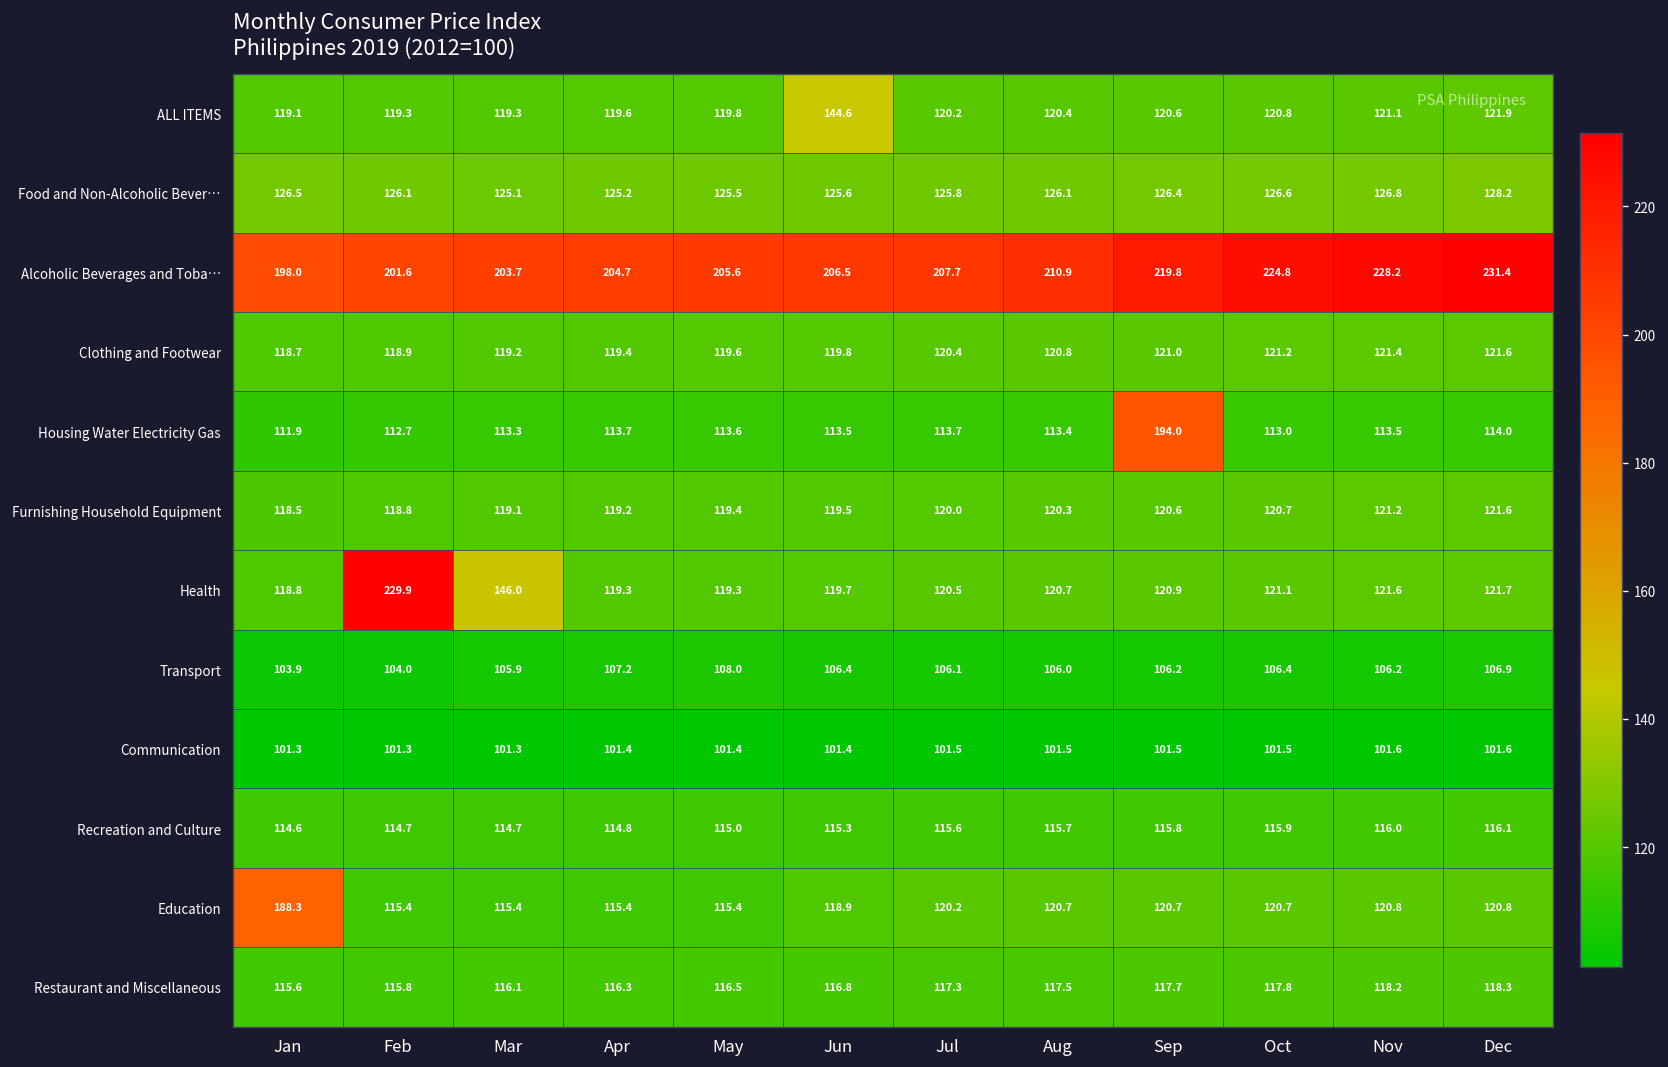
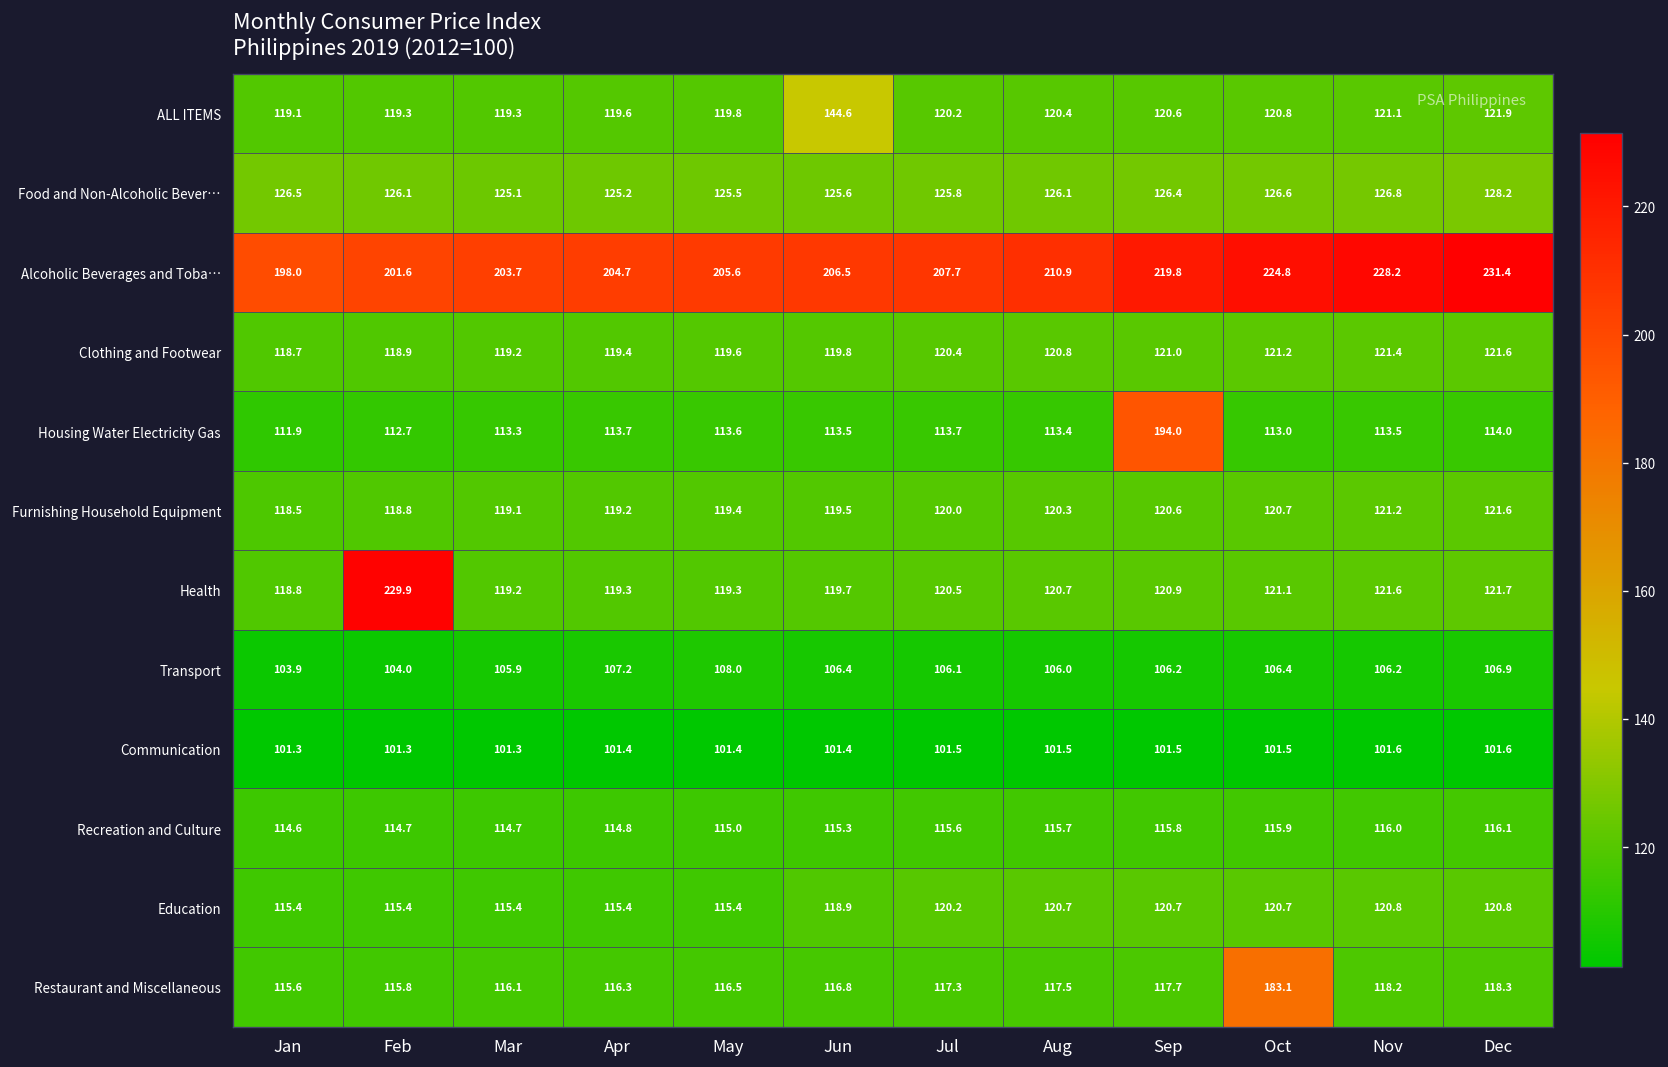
  {
    "ALL ITEMS": {
      "Jan": 119.1,
      "Feb": 119.3,
      "Mar": 119.3,
      "Apr": 119.6,
      "May": 119.8,
      "Jun": 144.6,
      "Jul": 120.2,
      "Aug": 120.4,
      "Sep": 120.6,
      "Oct": 120.8,
      "Nov": 121.1
    },
    "Food and Non-Alcoholic Bever…": {
      "Jan": 126.5,
      "Feb": 126.1,
      "Mar": 125.1,
      "Apr": 125.2,
      "May": 125.5,
      "Jun": 125.6,
      "Jul": 125.8,
      "Aug": 126.1,
      "Sep": 126.4,
      "Oct": 126.6,
      "Nov": 126.8,
      "Dec": 128.2
    },
    "Alcoholic Beverages and Toba…": {
      "Jan": 198.0,
      "Feb": 201.6,
      "Mar": 203.7,
      "Apr": 204.7,
      "May": 205.6,
      "Jun": 206.5,
      "Jul": 207.7,
      "Aug": 210.9,
      "Sep": 219.8,
      "Oct": 224.8,
      "Nov": 228.2,
      "Dec": 231.4
    },
    "Clothing and Footwear": {
      "Jan": 118.7,
      "Feb": 118.9,
      "Mar": 119.2,
      "Apr": 119.4,
      "May": 119.6,
      "Jun": 119.8,
      "Jul": 120.4,
      "Aug": 120.8,
      "Sep": 121.0,
      "Oct": 121.2,
      "Nov": 121.4,
      "Dec": 121.6
    },
    "Housing Water Electricity Gas": {
      "Jan": 111.9,
      "Feb": 112.7,
      "Mar": 113.3,
      "Apr": 113.7,
      "May": 113.6,
      "Jun": 113.5,
      "Jul": 113.7,
      "Aug": 113.4,
      "Sep": 194.0,
      "Oct": 113.0,
      "Nov": 113.5,
      "Dec": 114.0
    },
    "Furnishing Household Equipment": {
      "Jan": 118.5,
      "Feb": 118.8,
      "Mar": 119.1,
      "Apr": 119.2,
      "May": 119.4,
      "Jun": 119.5,
      "Jul": 120.0,
      "Aug": 120.3,
      "Sep": 120.6,
      "Oct": 120.7,
      "Nov": 121.2,
      "Dec": 121.6
    },
    "Health": {
      "Jan": 118.8,
      "Feb": 229.9,
-     "Mar": 146.0,
+     "Mar": 119.2,
      "Apr": 119.3,
      "May": 119.3,
      "Jun": 119.7,
      "Jul": 120.5,
      "Aug": 120.7,
      "Sep": 120.9,
      "Oct": 121.1,
      "Nov": 121.6,
      "Dec": 121.7
    },
    "Transport": {
      "Jan": 103.9,
      "Feb": 104.0,
      "Mar": 105.9,
      "Apr": 107.2,
      "May": 108.0,
      "Jun": 106.4,
      "Jul": 106.1,
      "Aug": 106.0,
      "Sep": 106.2,
      "Oct": 106.4,
      "Nov": 106.2,
      "Dec": 106.9
    },
    "Communication": {
      "Jan": 101.3,
      "Feb": 101.3,
      "Mar": 101.3,
      "Apr": 101.4,
      "May": 101.4,
      "Jun": 101.4,
      "Jul": 101.5,
      "Aug": 101.5,
      "Sep": 101.5,
      "Oct": 101.5,
      "Nov": 101.6,
      "Dec": 101.6
    },
    "Recreation and Culture": {
      "Jan": 114.6,
      "Feb": 114.7,
      "Mar": 114.7,
      "Apr": 114.8,
      "May": 115.0,
      "Jun": 115.3,
      "Jul": 115.6,
      "Aug": 115.7,
      "Sep": 115.8,
      "Oct": 115.9,
      "Nov": 116.0,
      "Dec": 116.1
    },
    "Education": {
-     "Jan": 188.3,
+     "Jan": 115.4,
      "Feb": 115.4,
      "Mar": 115.4,
      "Apr": 115.4,
      "May": 115.4,
      "Jun": 118.9,
      "Jul": 120.2,
      "Aug": 120.7,
      "Sep": 120.7,
      "Oct": 120.7,
      "Nov": 120.8,
      "Dec": 120.8
    },
    "Restaurant and Miscellaneous": {
      "Jan": 115.6,
      "Feb": 115.8,
      "Mar": 116.1,
      "Apr": 116.3,
      "May": 116.5,
      "Jun": 116.8,
      "Jul": 117.3,
      "Aug": 117.5,
      "Sep": 117.7,
-     "Oct": 117.8,
+     "Oct": 183.1,
      "Nov": 118.2,
      "Dec": 118.3
    }
  }
